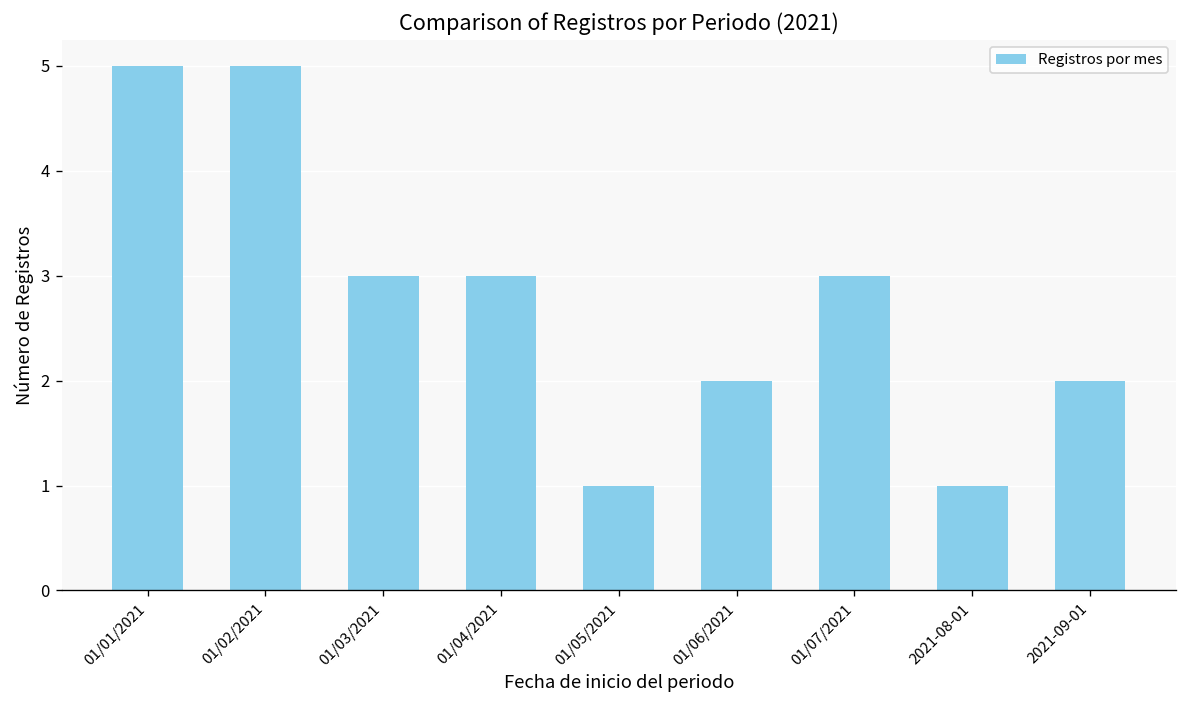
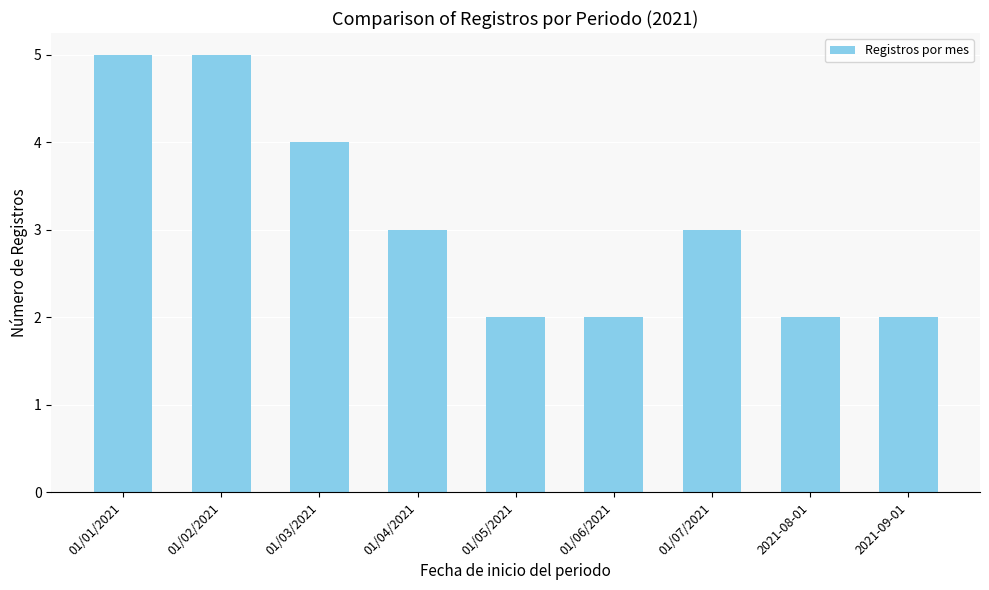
  {
    "01/01/2021": 5,
    "01/02/2021": 5,
-   "01/03/2021": 3,
+   "01/03/2021": 4,
    "01/04/2021": 3,
-   "01/05/2021": 1,
+   "01/05/2021": 2,
    "01/06/2021": 2,
    "01/07/2021": 3,
-   "2021-08-01": 1,
+   "2021-08-01": 2,
    "2021-09-01": 2
  }
